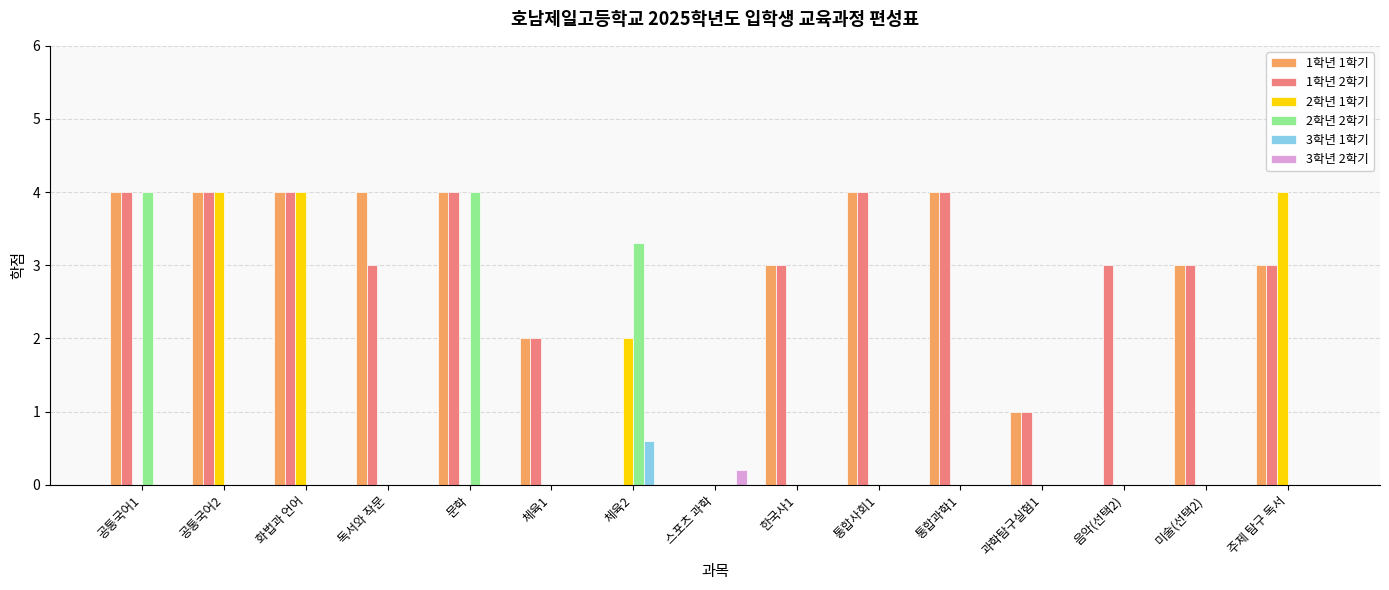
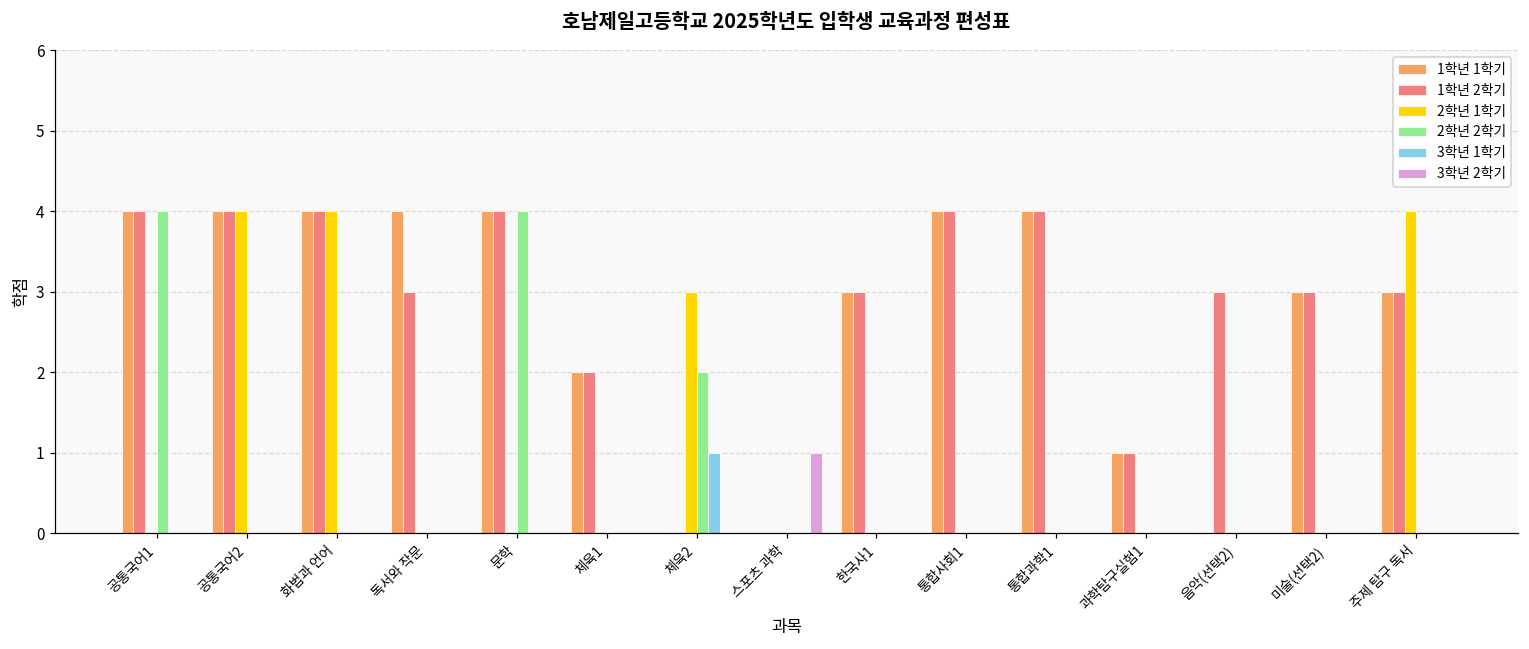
  {
    "2학년 1학기": {
      "공통국어1": 0,
      "공통국어2": 4,
      "화법과 언어": 4,
      "독서와 작문": 0,
      "문학": 0,
      "체육1": 0,
-     "체육2": 2,
+     "체육2": 3,
      "스포츠 과학": 0,
      "한국사1": 0,
      "통합사회1": 0,
      "통합과학1": 0,
      "과학탐구실험1": 0,
      "음악(선택2)": 0,
      "미술(선택2)": 0,
      "주제 탐구 독서": 4
    },
    "2학년 2학기": {
      "공통국어1": 4.0,
      "공통국어2": 0.0,
      "화법과 언어": 0.0,
      "독서와 작문": 0.0,
      "문학": 4.0,
      "체육1": 0.0,
-     "체육2": 3.3,
+     "체육2": 2.0,
      "스포츠 과학": 0.0,
      "한국사1": 0.0,
      "통합사회1": 0.0,
      "통합과학1": 0.0,
      "과학탐구실험1": 0.0,
      "음악(선택2)": 0.0,
      "미술(선택2)": 0.0,
      "주제 탐구 독서": 0.0
    },
    "3학년 1학기": {
      "공통국어1": 0.0,
      "공통국어2": 0.0,
      "화법과 언어": 0.0,
      "독서와 작문": 0.0,
      "문학": 0.0,
      "체육1": 0.0,
-     "체육2": 0.6,
+     "체육2": 1.0,
      "스포츠 과학": 0.0,
      "한국사1": 0.0,
      "통합사회1": 0.0,
      "통합과학1": 0.0,
      "과학탐구실험1": 0.0,
      "음악(선택2)": 0.0,
      "미술(선택2)": 0.0,
      "주제 탐구 독서": 0.0
    },
    "3학년 2학기": {
      "공통국어1": 0.0,
      "공통국어2": 0.0,
      "화법과 언어": 0.0,
      "독서와 작문": 0.0,
      "문학": 0.0,
      "체육1": 0.0,
      "체육2": 0.0,
-     "스포츠 과학": 0.2,
+     "스포츠 과학": 1.0,
      "한국사1": 0.0,
      "통합사회1": 0.0,
      "통합과학1": 0.0,
      "과학탐구실험1": 0.0,
      "음악(선택2)": 0.0,
      "미술(선택2)": 0.0,
      "주제 탐구 독서": 0.0
    }
  }
